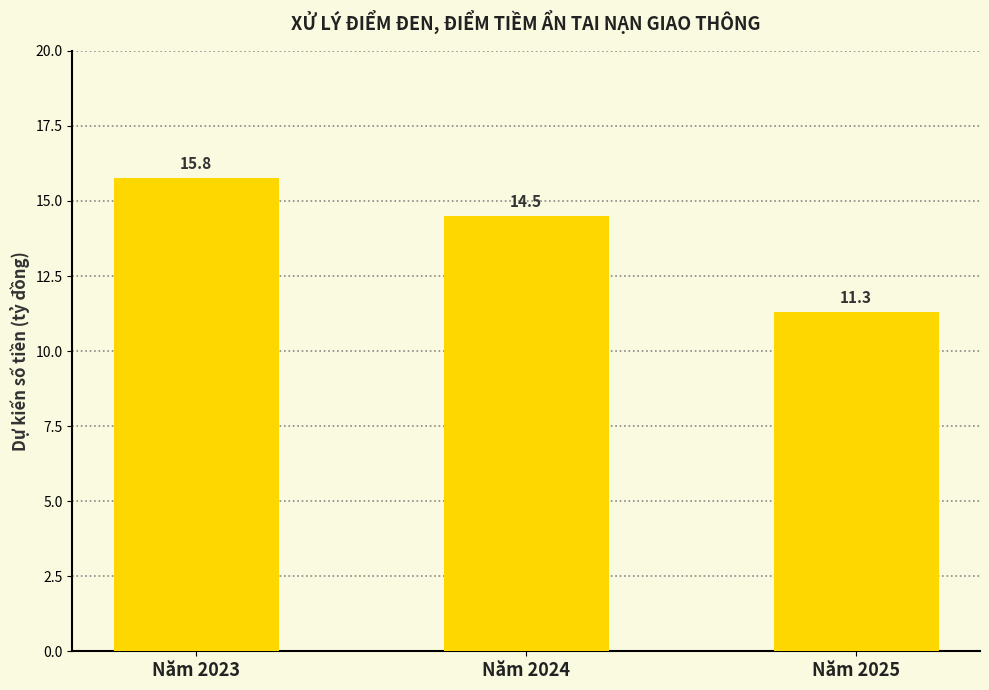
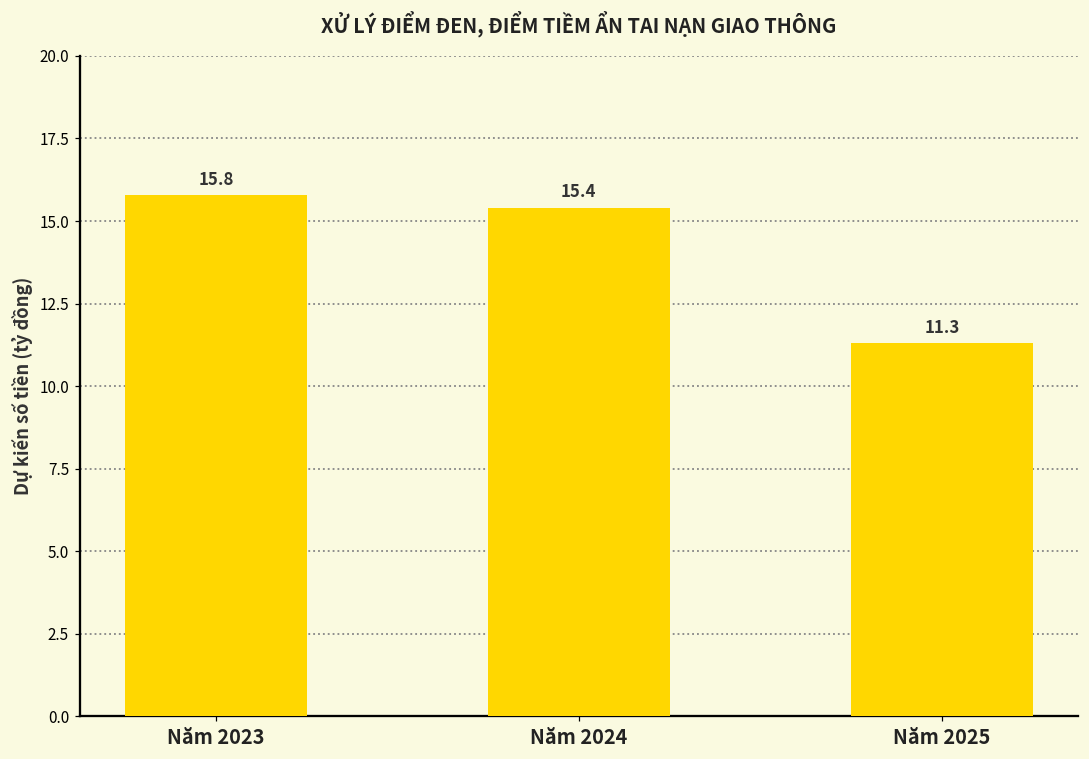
  {
    "Năm 2023": 15.8,
-   "Năm 2024": 14.5,
+   "Năm 2024": 15.4,
    "Năm 2025": 11.3
  }
